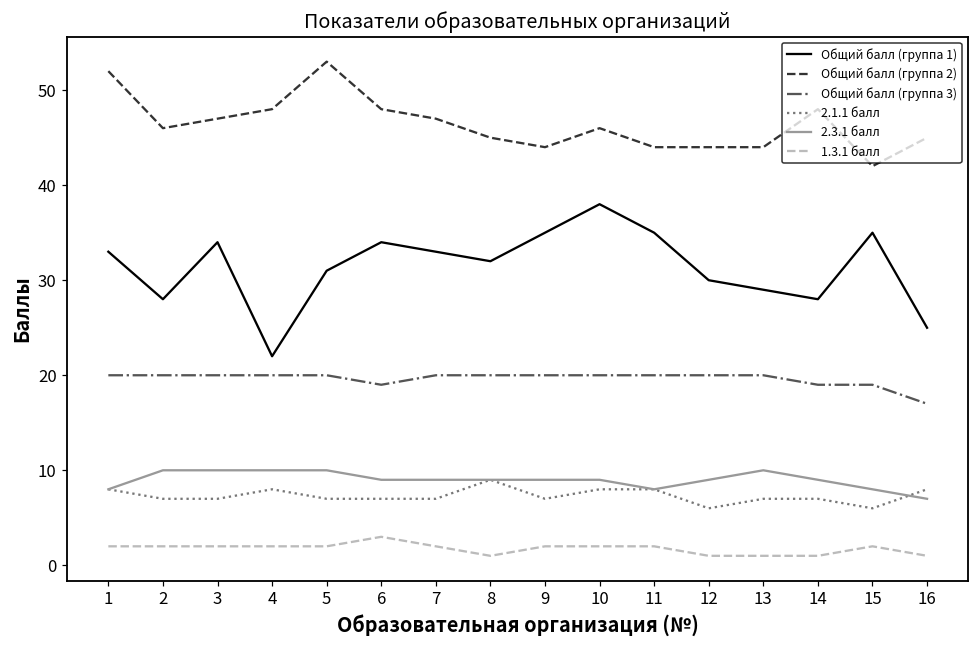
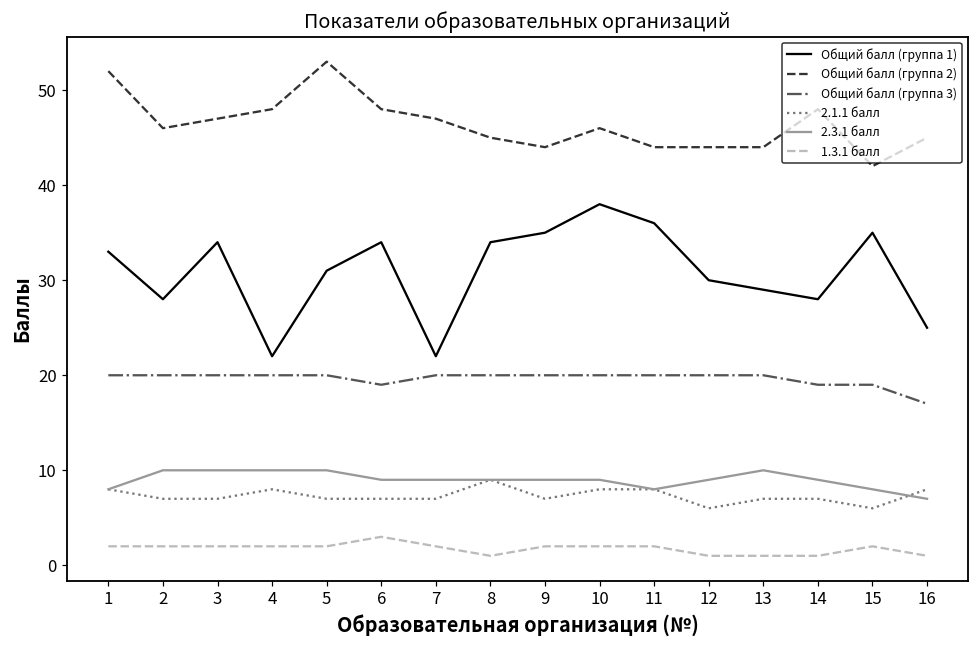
  {
    "Общий балл (группа 1)": {
      "1": 33,
      "2": 28,
      "3": 34,
      "4": 22,
      "5": 31,
      "6": 34,
-     "7": 33,
-     "8": 32,
+     "7": 22,
+     "8": 34,
      "9": 35,
      "10": 38,
-     "11": 35,
+     "11": 36,
      "12": 30,
      "13": 29,
      "14": 28,
      "15": 35,
      "16": 25
    }
  }
